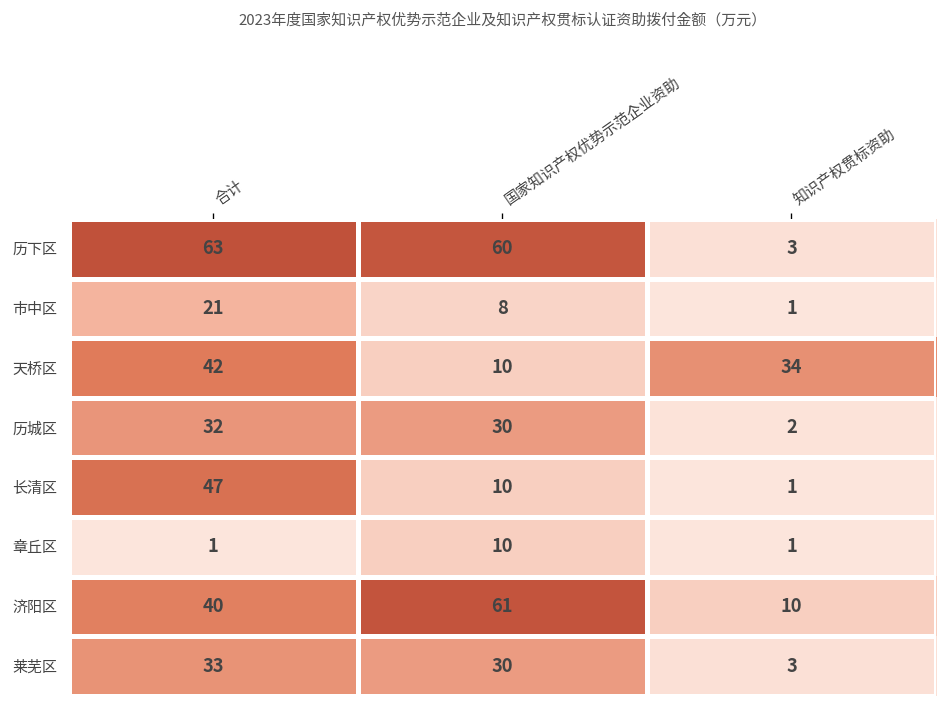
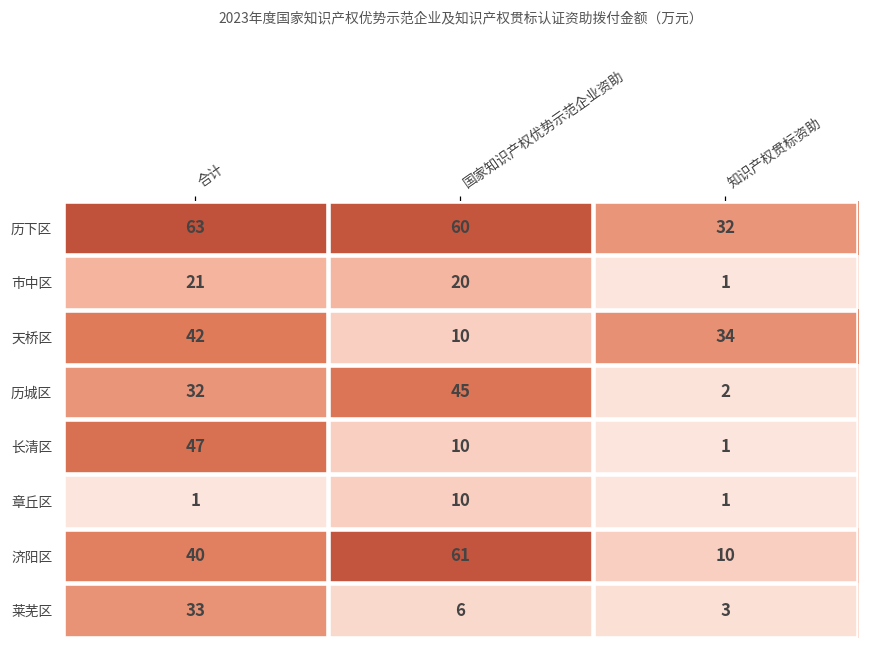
  {
    "历下区": {
      "合计": 63,
      "国家知识产权优势示范企业资助": 60,
-     "知识产权贯标资助": 3
+     "知识产权贯标资助": 32
    },
    "市中区": {
      "合计": 21,
-     "国家知识产权优势示范企业资助": 8,
+     "国家知识产权优势示范企业资助": 20,
      "知识产权贯标资助": 1
    },
    "天桥区": {
      "合计": 42,
      "国家知识产权优势示范企业资助": 10,
      "知识产权贯标资助": 34
    },
    "历城区": {
      "合计": 32,
-     "国家知识产权优势示范企业资助": 30,
+     "国家知识产权优势示范企业资助": 45,
      "知识产权贯标资助": 2
    },
    "长清区": {
      "合计": 47,
      "国家知识产权优势示范企业资助": 10,
      "知识产权贯标资助": 1
    },
    "章丘区": {
      "合计": 1,
      "国家知识产权优势示范企业资助": 10,
      "知识产权贯标资助": 1
    },
    "济阳区": {
      "合计": 40,
      "国家知识产权优势示范企业资助": 61,
      "知识产权贯标资助": 10
    },
    "莱芜区": {
      "合计": 33,
-     "国家知识产权优势示范企业资助": 30,
+     "国家知识产权优势示范企业资助": 6,
      "知识产权贯标资助": 3
    }
  }
